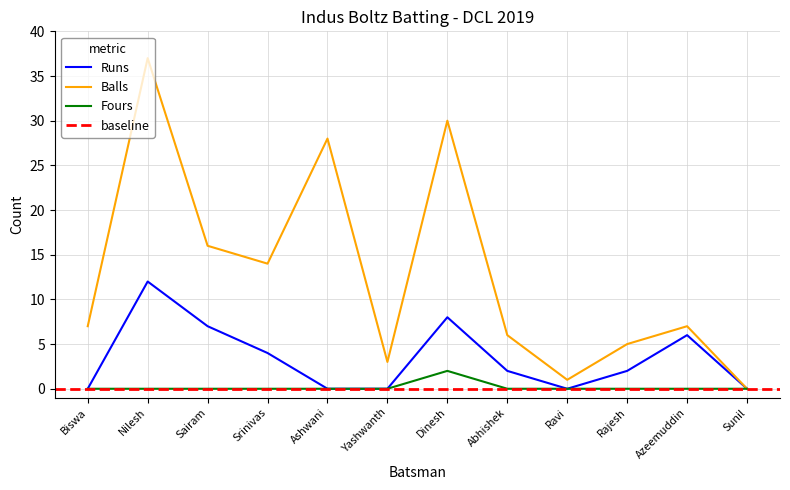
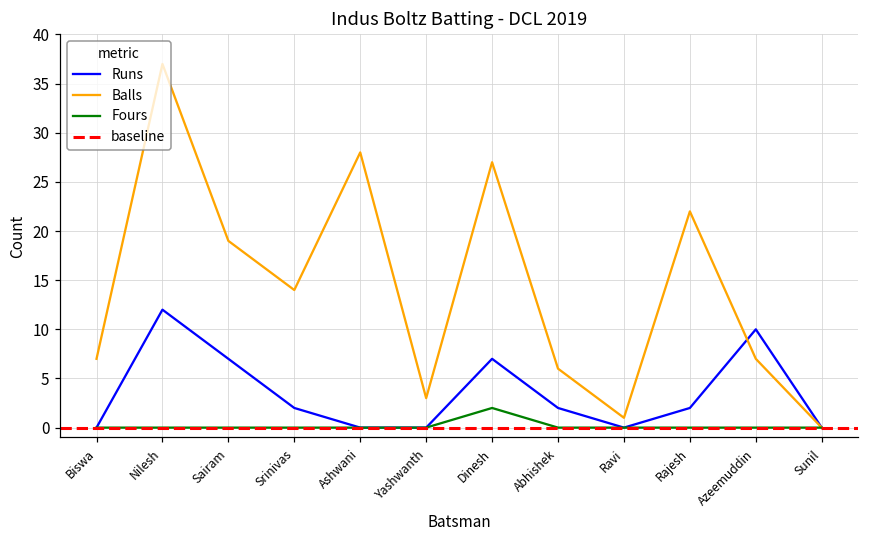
  {
    "Runs": {
      "Nilesh": 12,
      "Sairam": 7,
-     "Srinivas": 4,
-     "Dinesh": 8,
+     "Srinivas": 2,
+     "Dinesh": 7,
      "Abhishek": 2,
      "Rajesh": 2,
-     "Azeemuddin": 6
+     "Azeemuddin": 10
    },
    "Balls": {
      "Biswa": 7,
-     "Sairam": 16,
+     "Sairam": 19,
      "Srinivas": 14,
      "Ashwani": 28,
      "Yashwanth": 3,
-     "Dinesh": 30,
+     "Dinesh": 27,
      "Abhishek": 6,
      "Ravi": 1,
-     "Rajesh": 5,
+     "Rajesh": 22,
      "Azeemuddin": 7
    },
    "Fours": {
      "Nilesh": 0,
      "Sairam": 0,
      "Srinivas": 0,
      "Dinesh": 2,
      "Abhishek": 0,
      "Rajesh": 0,
      "Azeemuddin": 0
    }
  }
